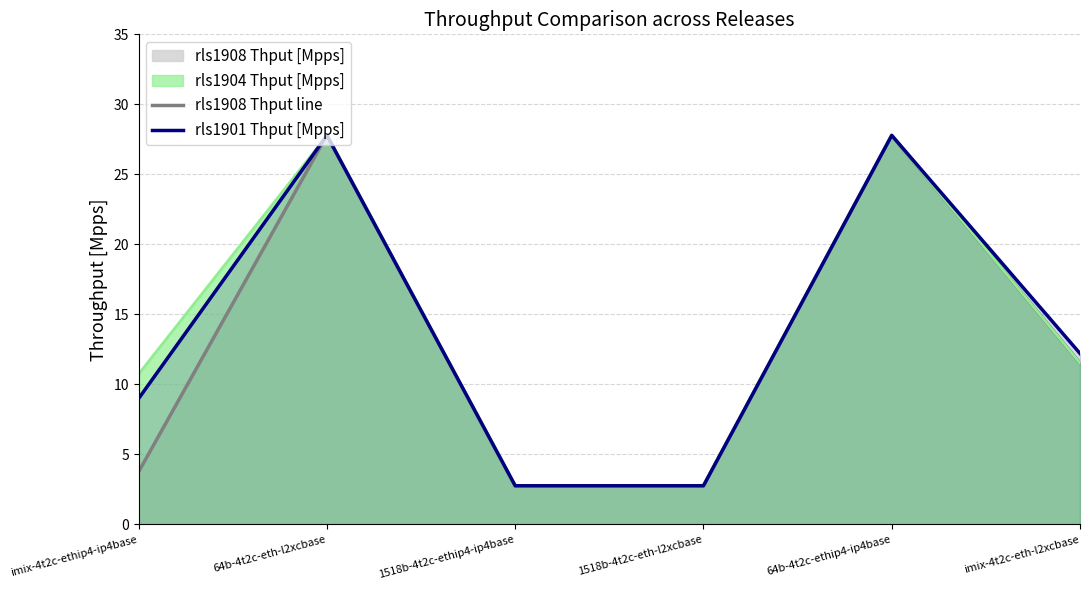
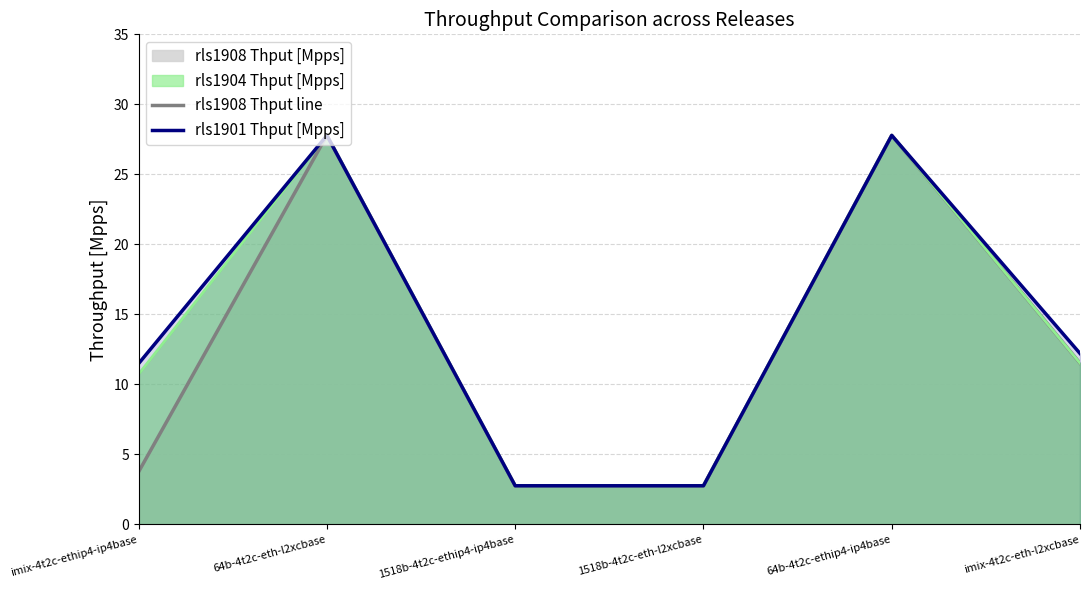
  {
    "rls1908 Thput [Mpps]": {
      "imix-4t2c-ethip4-ip4base": 3.8
    },
    "rls1904 Thput [Mpps]": {
      "imix-4t2c-ethip4-ip4base": 10.7
    },
    "rls1901 Thput [Mpps]": {
-     "imix-4t2c-ethip4-ip4base": 9.0,
+     "imix-4t2c-ethip4-ip4base": 11.5,
      "imix-4t2c-eth-l2xcbase": 12.2
    }
  }
